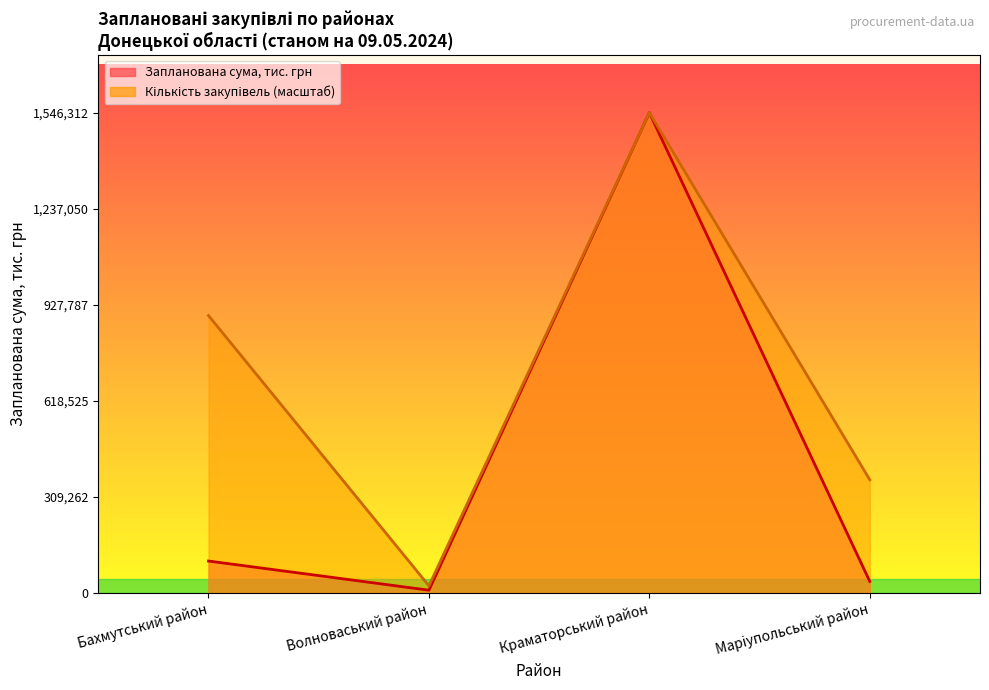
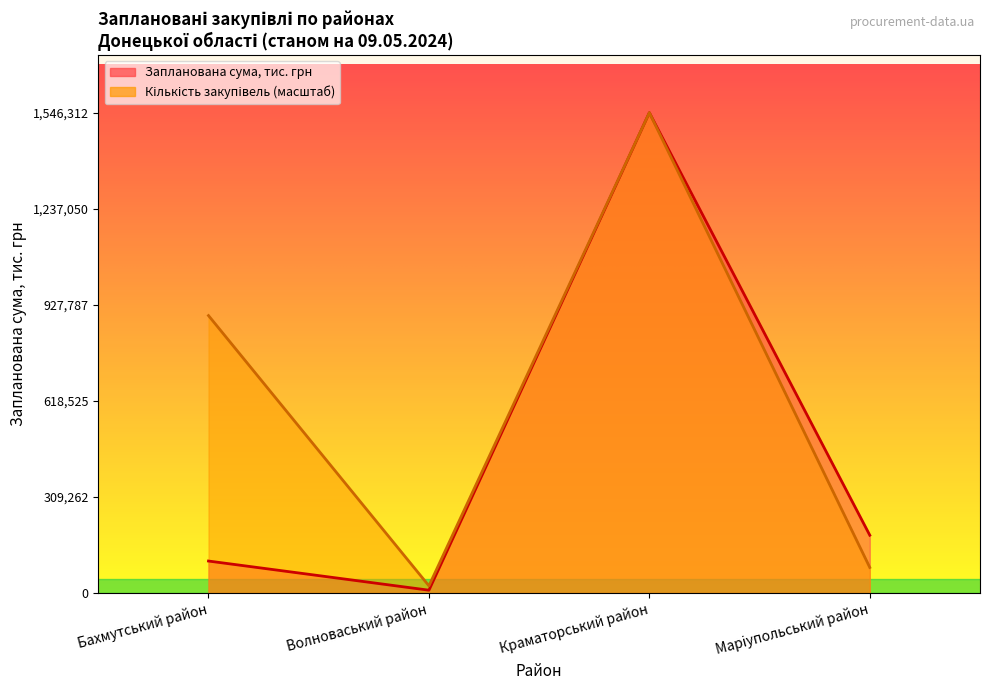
  {
    "Запланована сума, тис. грн": {
      "Бахмутський район": "100,000",
      "Волноваський район": "10,000",
-     "Маріупольський район": "40,000"
+     "Маріупольський район": "190,000"
    },
    "Кількість закупівель (масштаб)": {
      "Бахмутський район": "890,000",
      "Волноваський район": "20,000",
-     "Маріупольський район": "360,000"
+     "Маріупольський район": "80,000"
    }
  }
